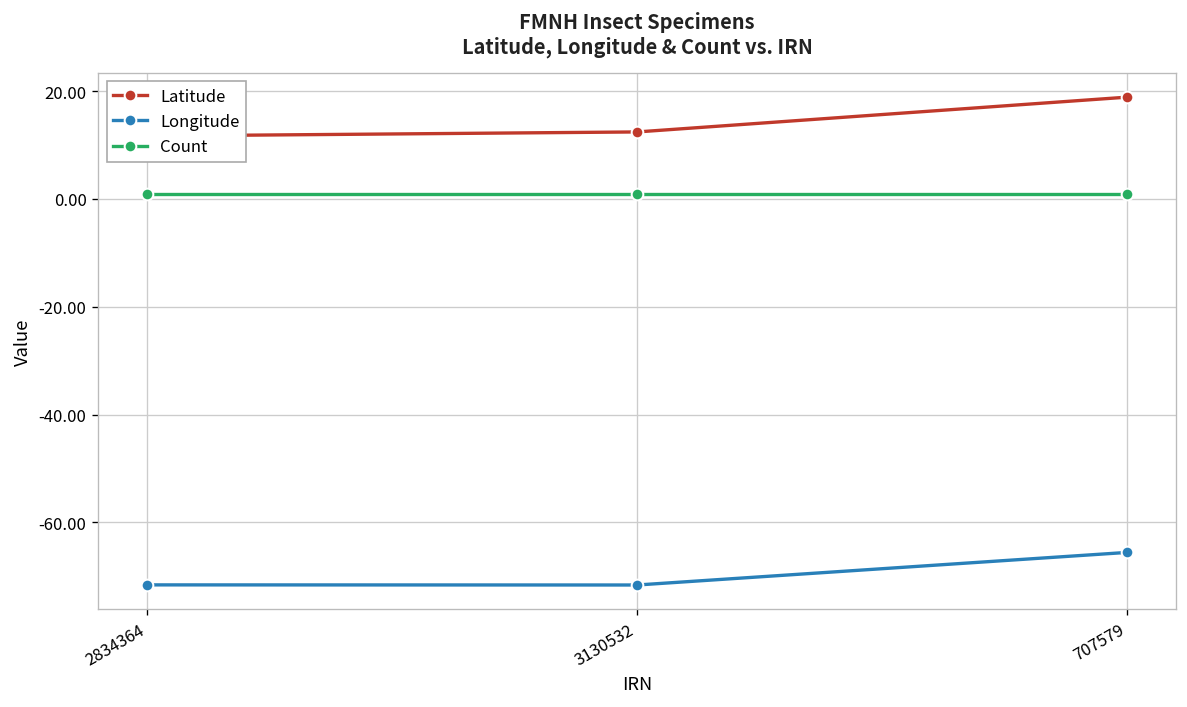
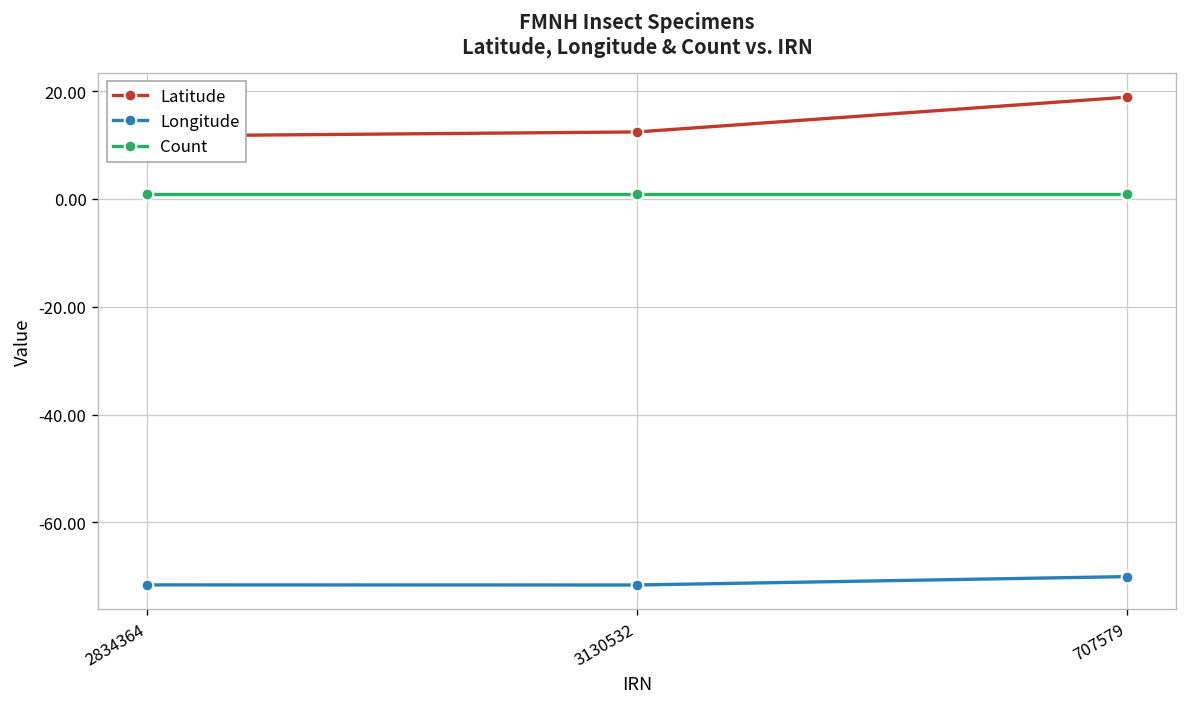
  {
    "Latitude": {
      "3130532": 12,
      "707579": 19
    },
    "Longitude": {
      "2834364": -72,
      "3130532": -72,
-     "707579": -66
+     "707579": -70
    },
    "Count": {
      "2834364": 1,
      "3130532": 1,
      "707579": 1
    }
  }
